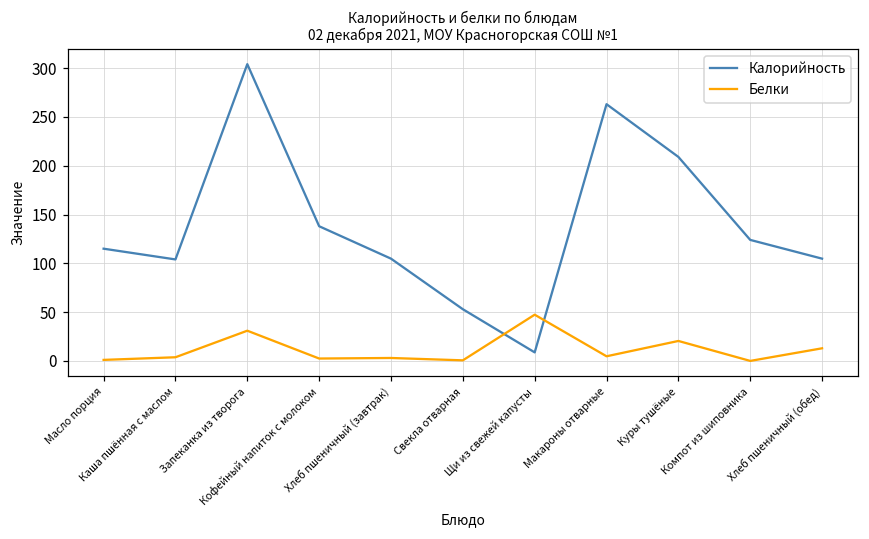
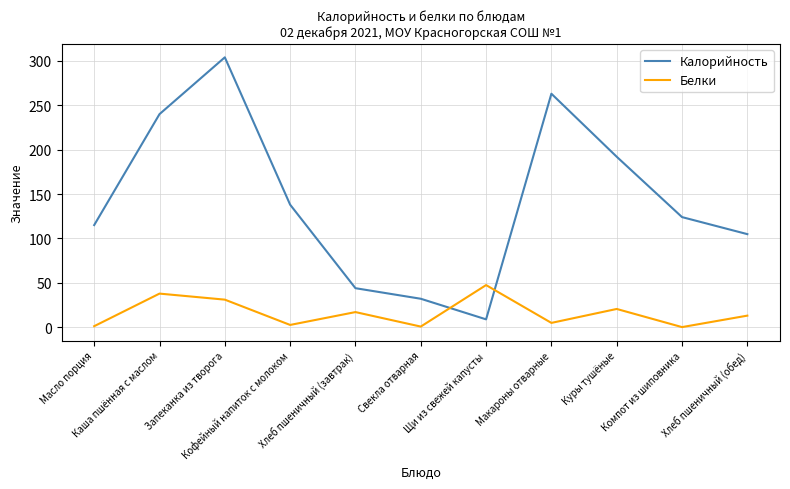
  {
    "Калорийность": {
      "Масло порция": 120,
-     "Каша пшённая с маслом": 100,
+     "Каша пшённая с маслом": 240,
      "Запеканка из творога": 300,
      "Кофейный напиток с молоком": 140,
-     "Хлеб пшеничный (завтрак)": 100,
-     "Свекла отварная": 50,
+     "Хлеб пшеничный (завтрак)": 40,
+     "Свекла отварная": 30,
      "Щи из свежей капусты": 10,
      "Макароны отварные": 260,
-     "Куры тушёные": 210,
+     "Куры тушёные": 190,
      "Компот из шиповника": 120,
      "Хлеб пшеничный (обед)": 100
    },
    "Белки": {
      "Масло порция": 0,
-     "Каша пшённая с маслом": 0,
+     "Каша пшённая с маслом": 40,
      "Запеканка из творога": 30,
      "Кофейный напиток с молоком": 0,
-     "Хлеб пшеничный (завтрак)": 0,
+     "Хлеб пшеничный (завтрак)": 20,
      "Свекла отварная": 0,
      "Щи из свежей капусты": 50,
      "Макароны отварные": 0,
      "Куры тушёные": 20,
      "Компот из шиповника": 0,
      "Хлеб пшеничный (обед)": 10
    }
  }
